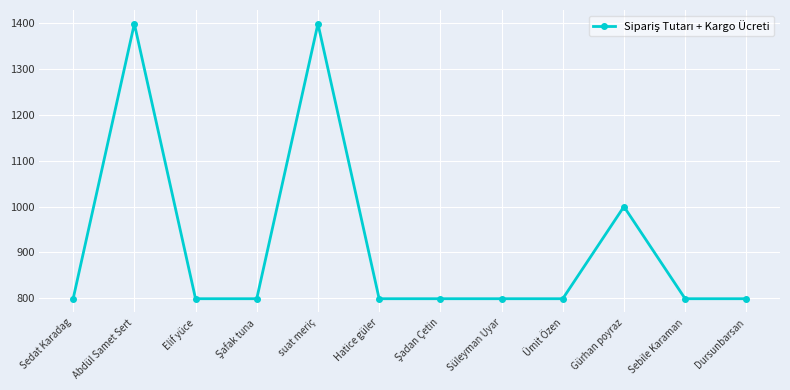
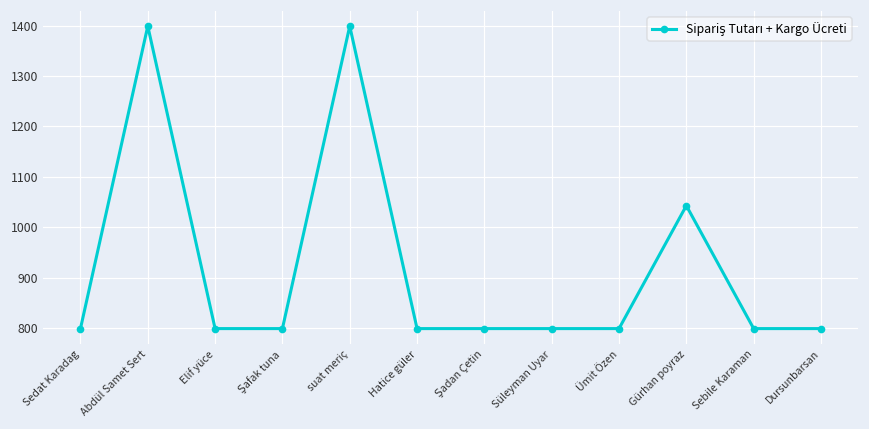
  {
    "Sedat Karadag": 800,
    "Abdül Samet Sert": 1400,
    "Elif yüce": 800,
    "Şafak tuna": 800,
    "suat meriç": 1400,
    "Hatice güler": 800,
    "Şadan Çetin": 800,
    "Süleyman Uyar": 800,
    "Ümit Özen": 800,
-   "Gürhan poyraz": 1000,
+   "Gürhan poyraz": 1040,
    "Sebile Karaman": 800,
    "Dursunbarsan": 800
  }
